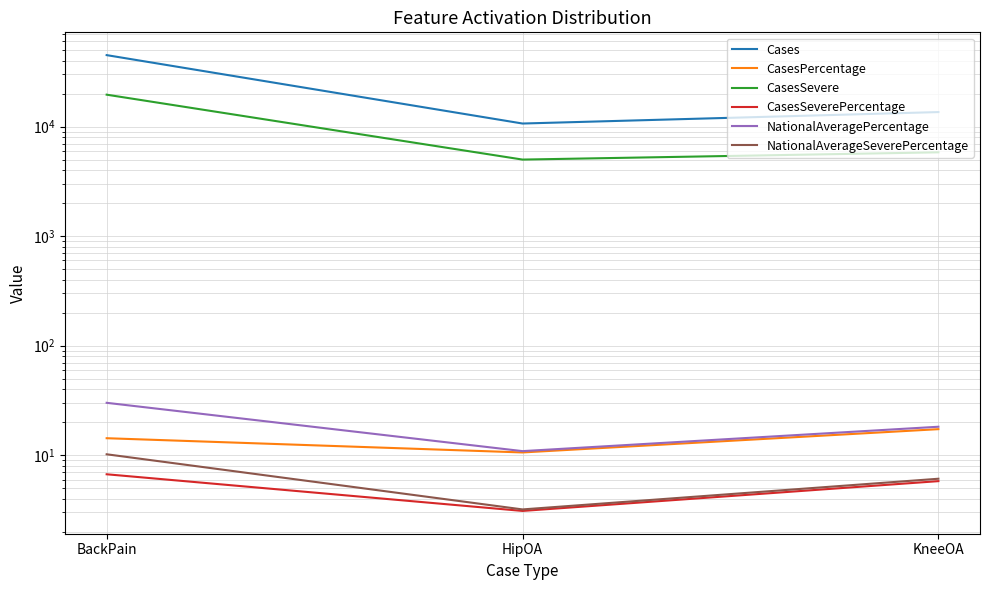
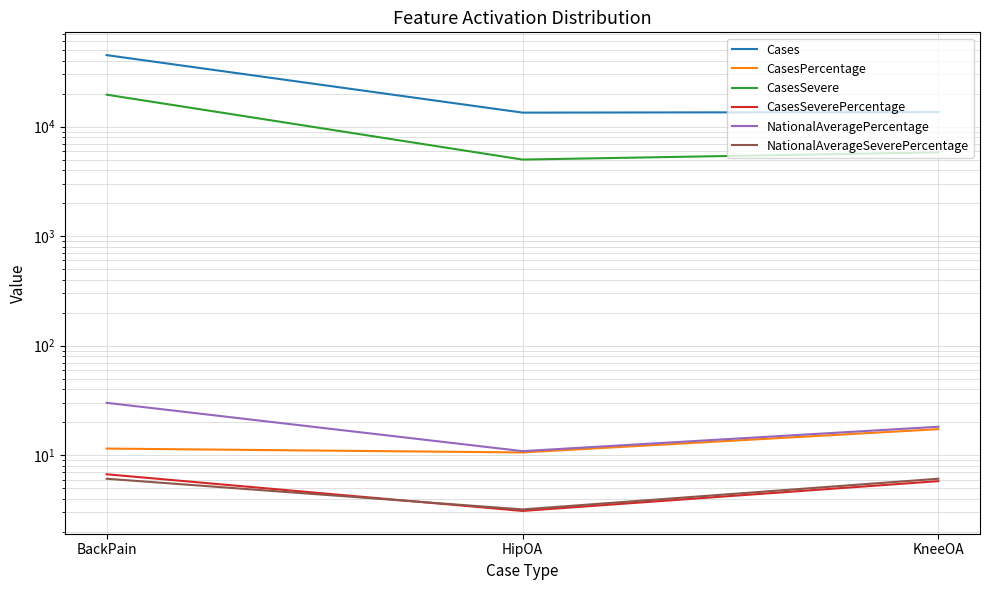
  {
    "Cases": {
      "BackPain": 45000,
-     "HipOA": 11000
+     "HipOA": 13000
    },
    "CasesPercentage": {
-     "BackPain": 14
+     "BackPain": 12
    },
    "CasesSevere": {
      "BackPain": 20000,
      "HipOA": 5000
    },
    "CasesSeverePercentage": {
      "BackPain": 7
    },
    "NationalAveragePercentage": {
      "BackPain": 30
    },
    "NationalAverageSeverePercentage": {
-     "BackPain": 10
+     "BackPain": 6
    }
  }
